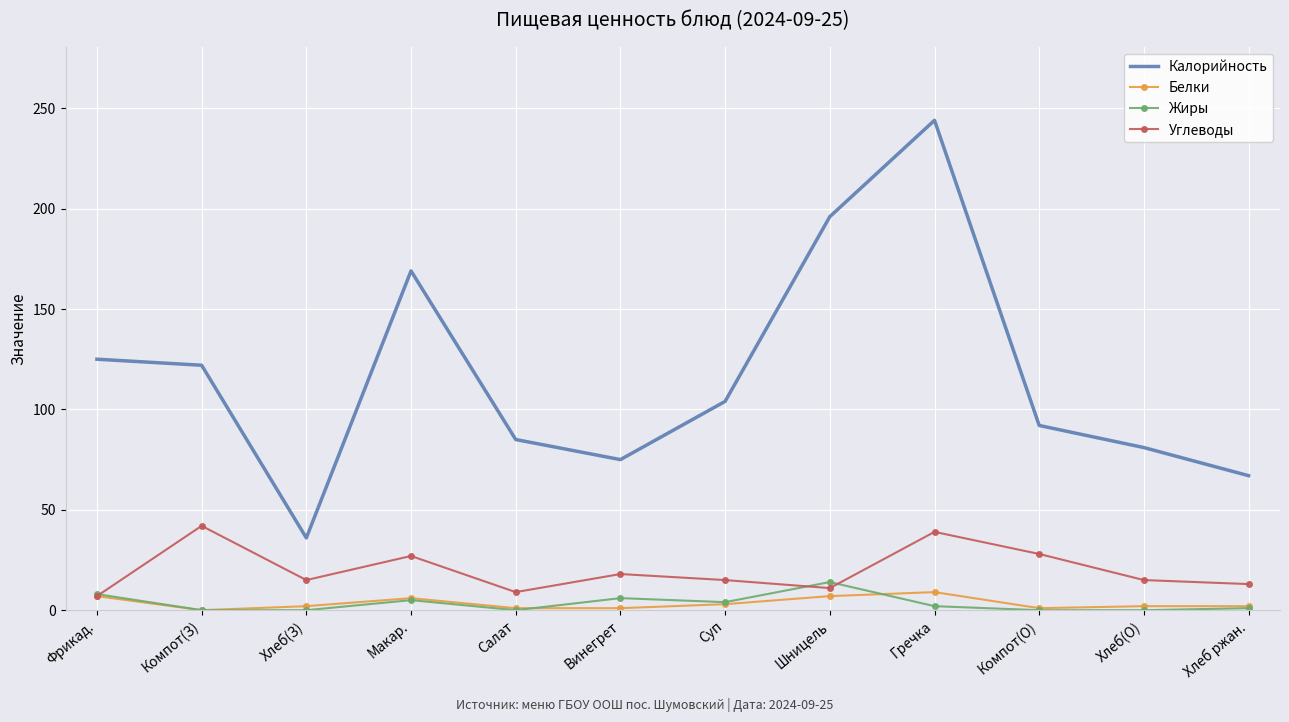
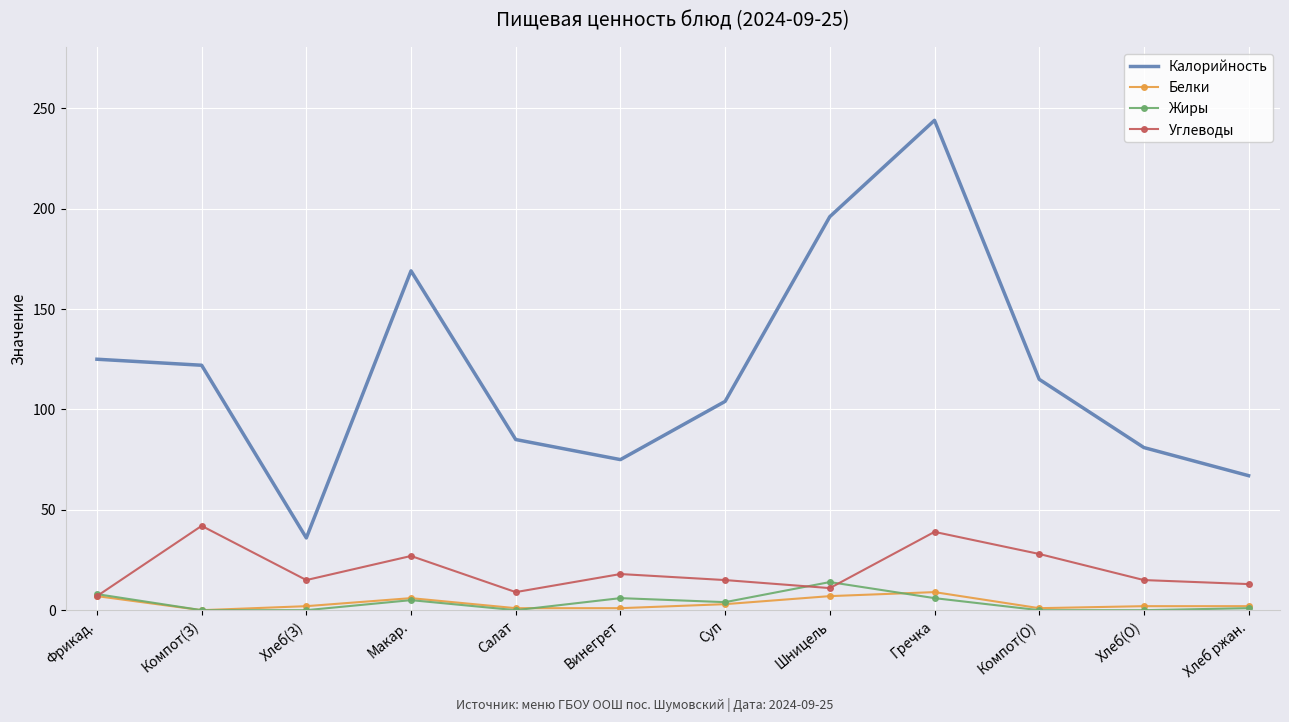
  {
    "Калорийность": {
      "Фрикад.": 125,
      "Компот(З)": 122,
      "Хлеб(З)": 36,
      "Макар.": 169,
      "Салат": 85,
      "Винегрет": 75,
      "Суп": 104,
      "Шницель": 196,
      "Гречка": 244,
-     "Компот(О)": 92,
+     "Компот(О)": 115,
      "Хлеб(О)": 81,
      "Хлеб ржан.": 67
    },
    "Белки": {
      "Хлеб(З)": 2,
      "Винегрет": 1,
      "Шницель": 7,
      "Гречка": 9,
      "Хлеб(О)": 2
    },
    "Жиры": {
      "Хлеб(З)": 0,
      "Винегрет": 6,
      "Шницель": 14,
-     "Гречка": 2,
+     "Гречка": 6,
      "Хлеб(О)": 0
    },
    "Углеводы": {
      "Компот(З)": 42,
      "Хлеб(З)": 15,
      "Макар.": 27,
      "Салат": 9,
      "Винегрет": 18,
      "Суп": 15,
      "Шницель": 11,
      "Гречка": 39,
      "Компот(О)": 28,
      "Хлеб(О)": 15,
      "Хлеб ржан.": 13
    }
  }
